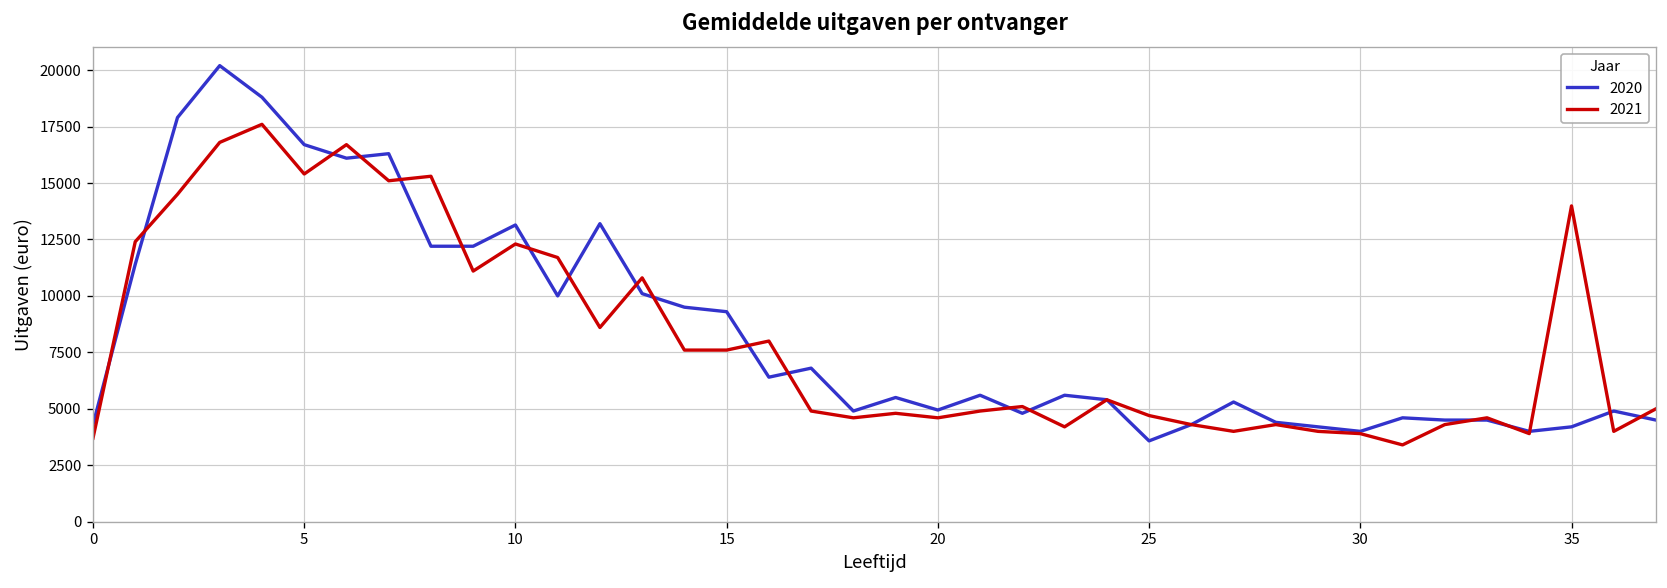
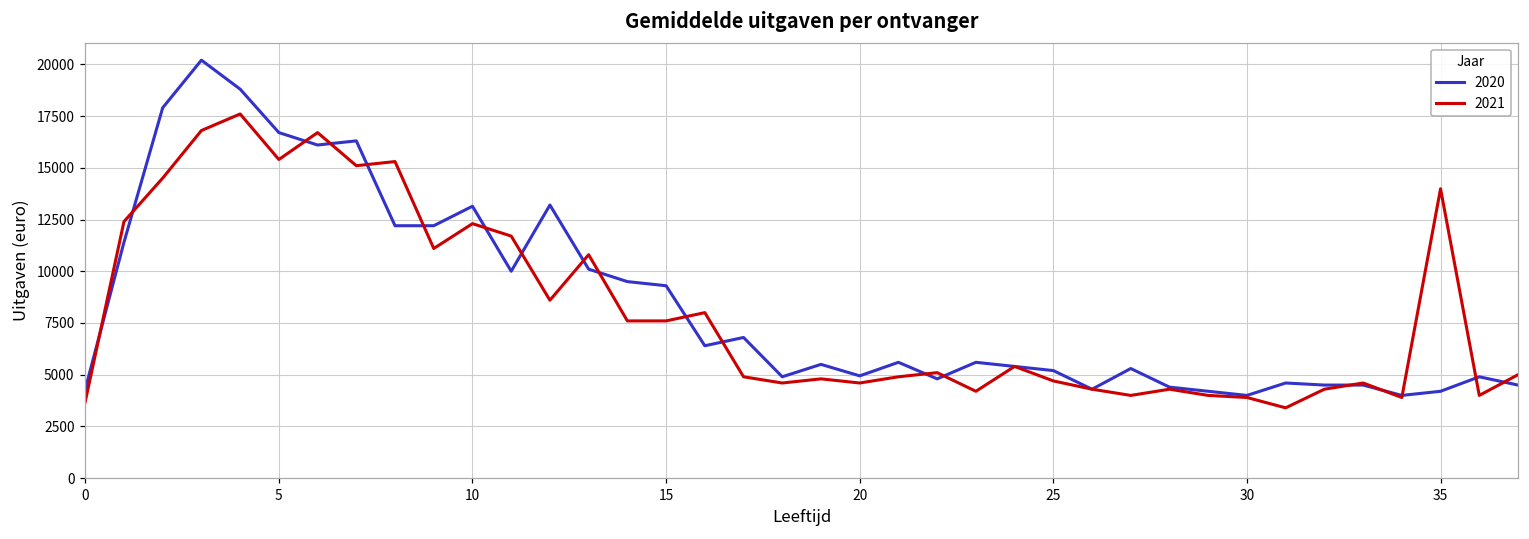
  {
    "2020": {
      "0": 4300,
      "5": 16700,
      "10": 13100,
      "15": 9300,
      "20": 4900,
-     "25": 3600,
+     "25": 5200,
      "35": 4200
    },
    "2021": {
      "0": 3700,
      "5": 15400,
      "10": 12300,
      "15": 7600,
      "20": 4600,
      "25": 4700,
      "35": 14000
    }
  }
